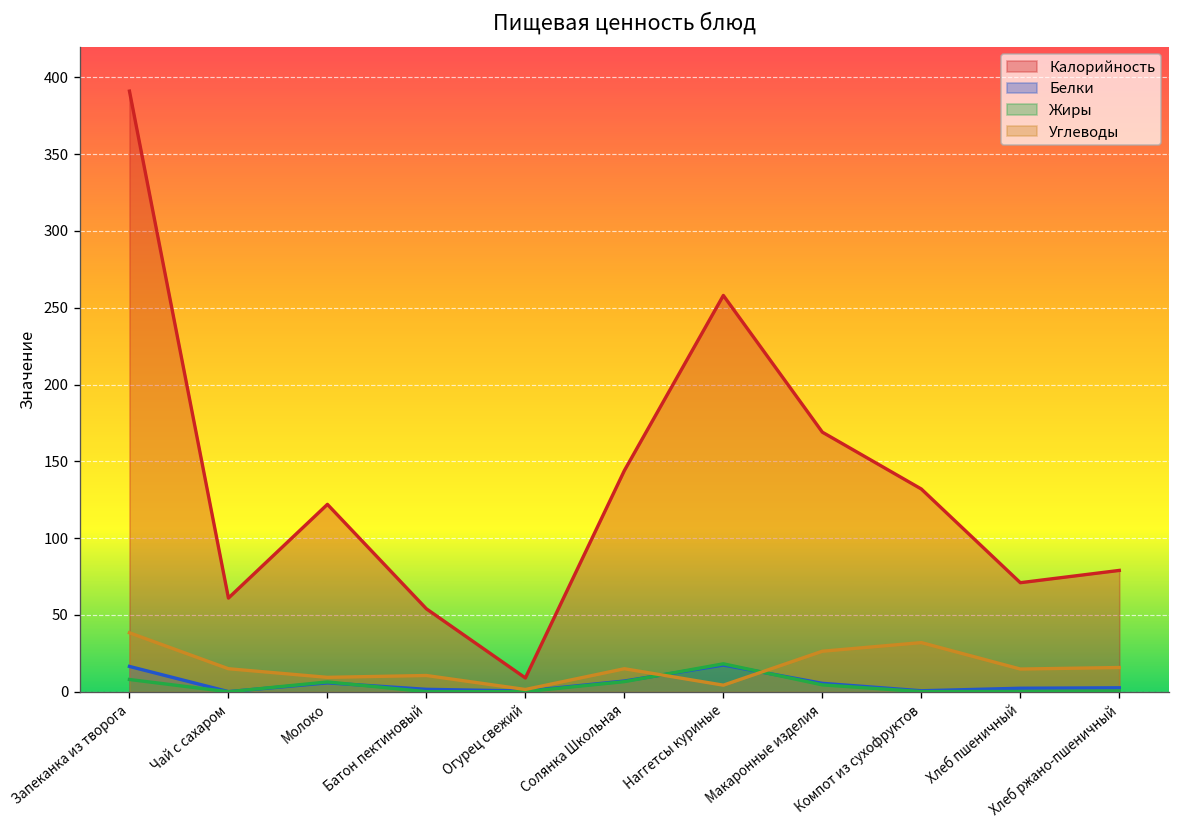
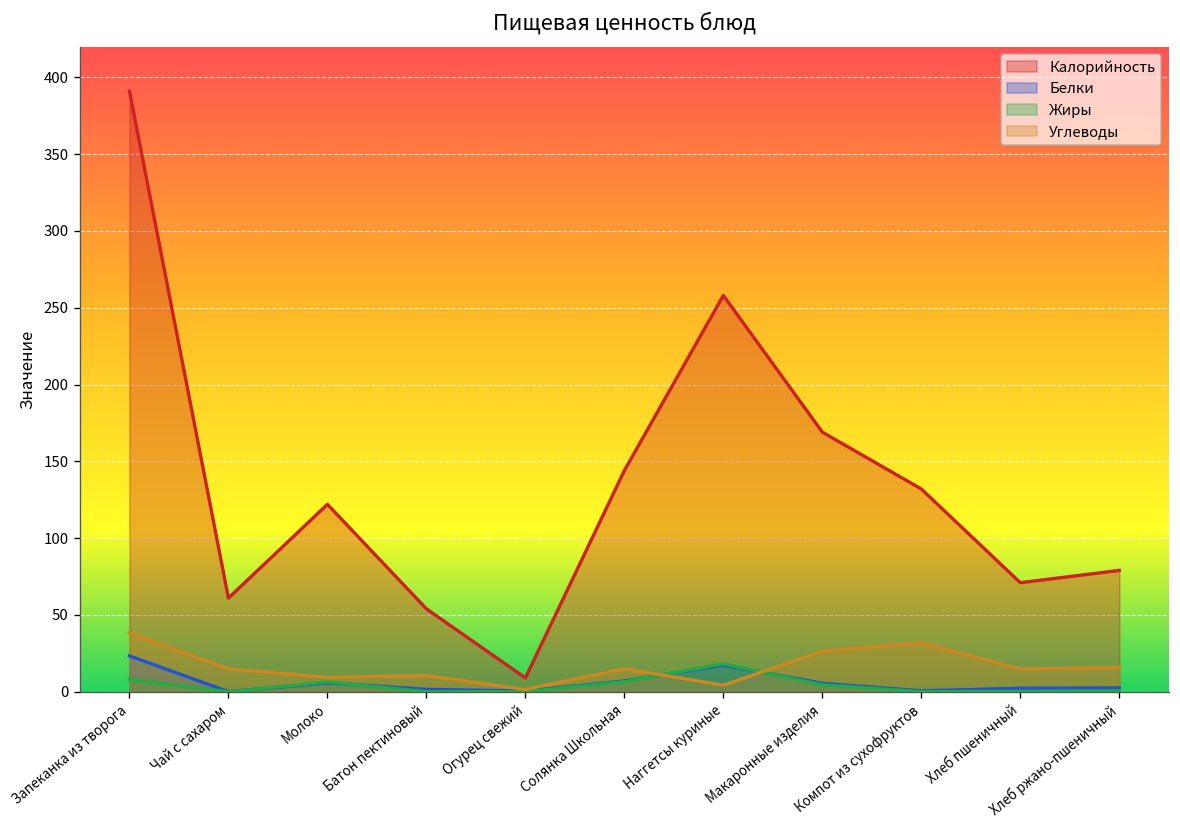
  {
    "Белки": {
-     "Запеканка из творога": 17,
+     "Запеканка из творога": 23,
      "Хлеб пшеничный": 2,
      "Хлеб ржано-пшеничный": 3
    },
    "Жиры": {
      "Запеканка из творога": 8,
      "Хлеб пшеничный": 0,
      "Хлеб ржано-пшеничный": 1
    }
  }
